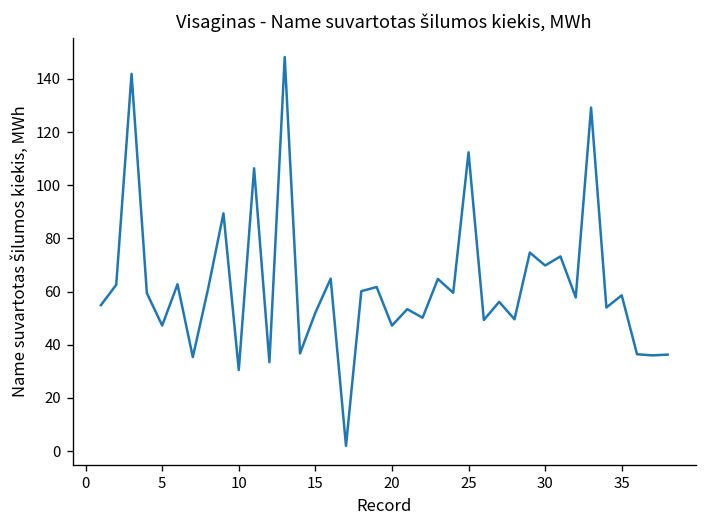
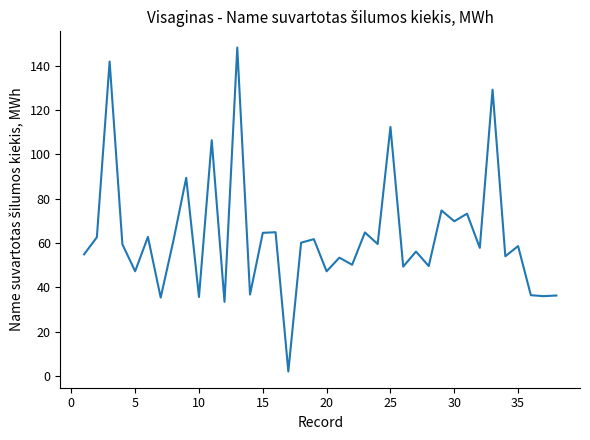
  {
    "5": 47,
-   "10": 30,
-   "15": 52,
+   "10": 36,
+   "15": 65,
    "20": 47,
    "25": 112,
    "30": 70,
    "35": 59
  }
